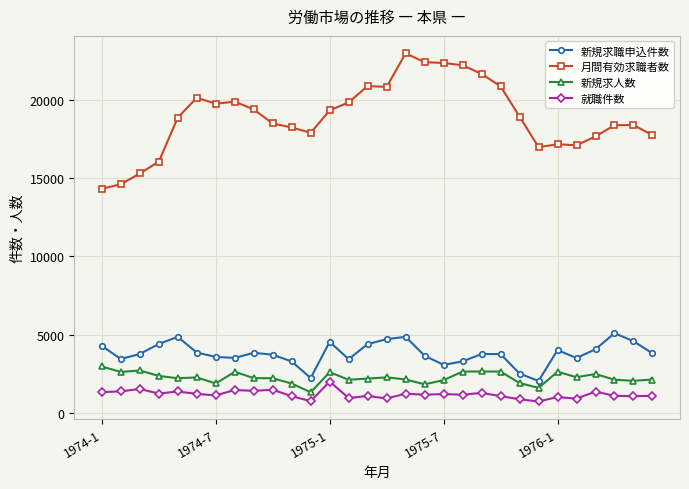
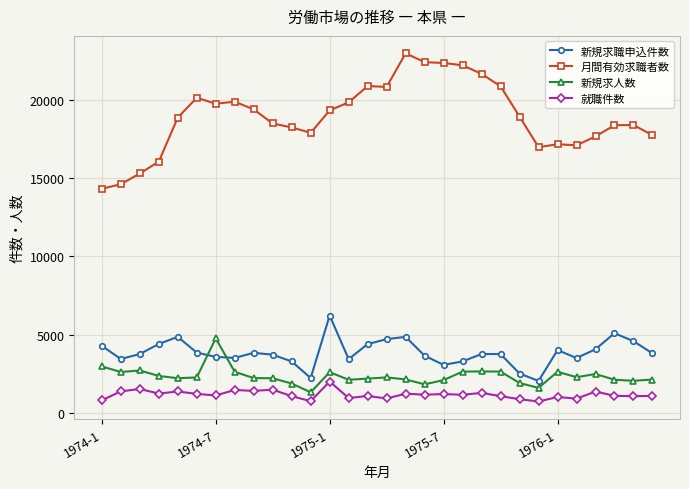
  {
    "新規求職申込件数": {
      "1974-1": 4300,
      "1974-7": 3600,
-     "1975-1": 4500,
+     "1975-1": 6200,
      "1975-7": 3100,
      "1976-1": 4000
    },
    "月間有効求職者数": {
      "1974-1": 14300,
      "1974-7": 19800,
      "1975-1": 19400,
      "1975-7": 22400,
      "1976-1": 17200
    },
    "新規求人数": {
      "1974-1": 3000,
-     "1974-7": 1900,
+     "1974-7": 4800,
      "1975-1": 2600,
      "1975-7": 2100,
      "1976-1": 2600
    },
    "就職件数": {
-     "1974-1": 1300,
+     "1974-1": 800,
      "1974-7": 1100,
      "1975-1": 2000,
      "1975-7": 1200,
      "1976-1": 1000
    }
  }
